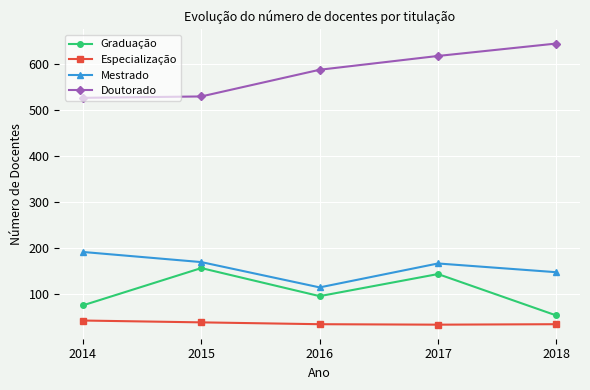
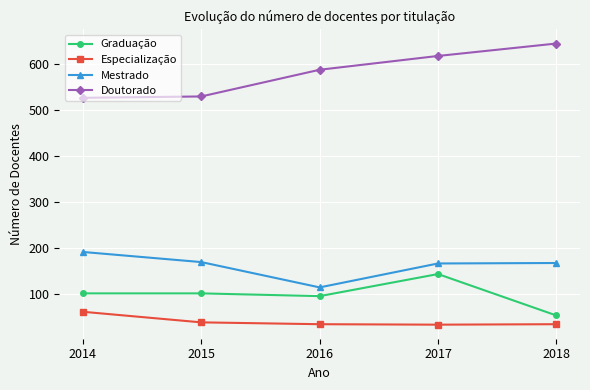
  {
    "Graduação": {
-     "2014": 80,
-     "2015": 160,
+     "2014": 100,
+     "2015": 100,
      "2016": 100,
      "2017": 140,
      "2018": 50
    },
    "Especialização": {
-     "2014": 40,
+     "2014": 60,
      "2015": 40,
      "2016": 30,
      "2017": 30,
      "2018": 30
    },
    "Mestrado": {
      "2014": 190,
      "2015": 170,
      "2016": 110,
      "2017": 170,
-     "2018": 150
+     "2018": 170
    },
    "Doutorado": {
      "2015": 530,
      "2016": 590,
      "2017": 620,
      "2018": 640
    }
  }
